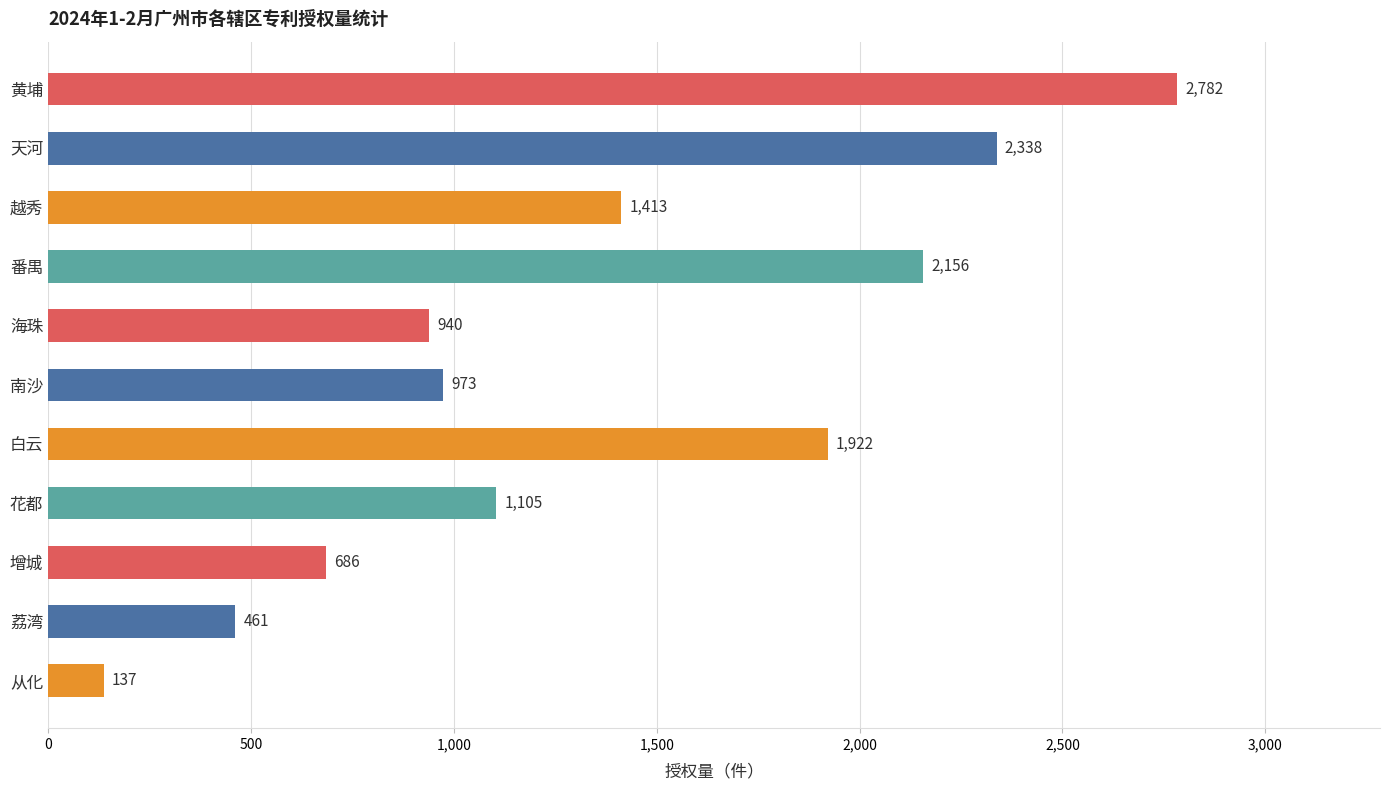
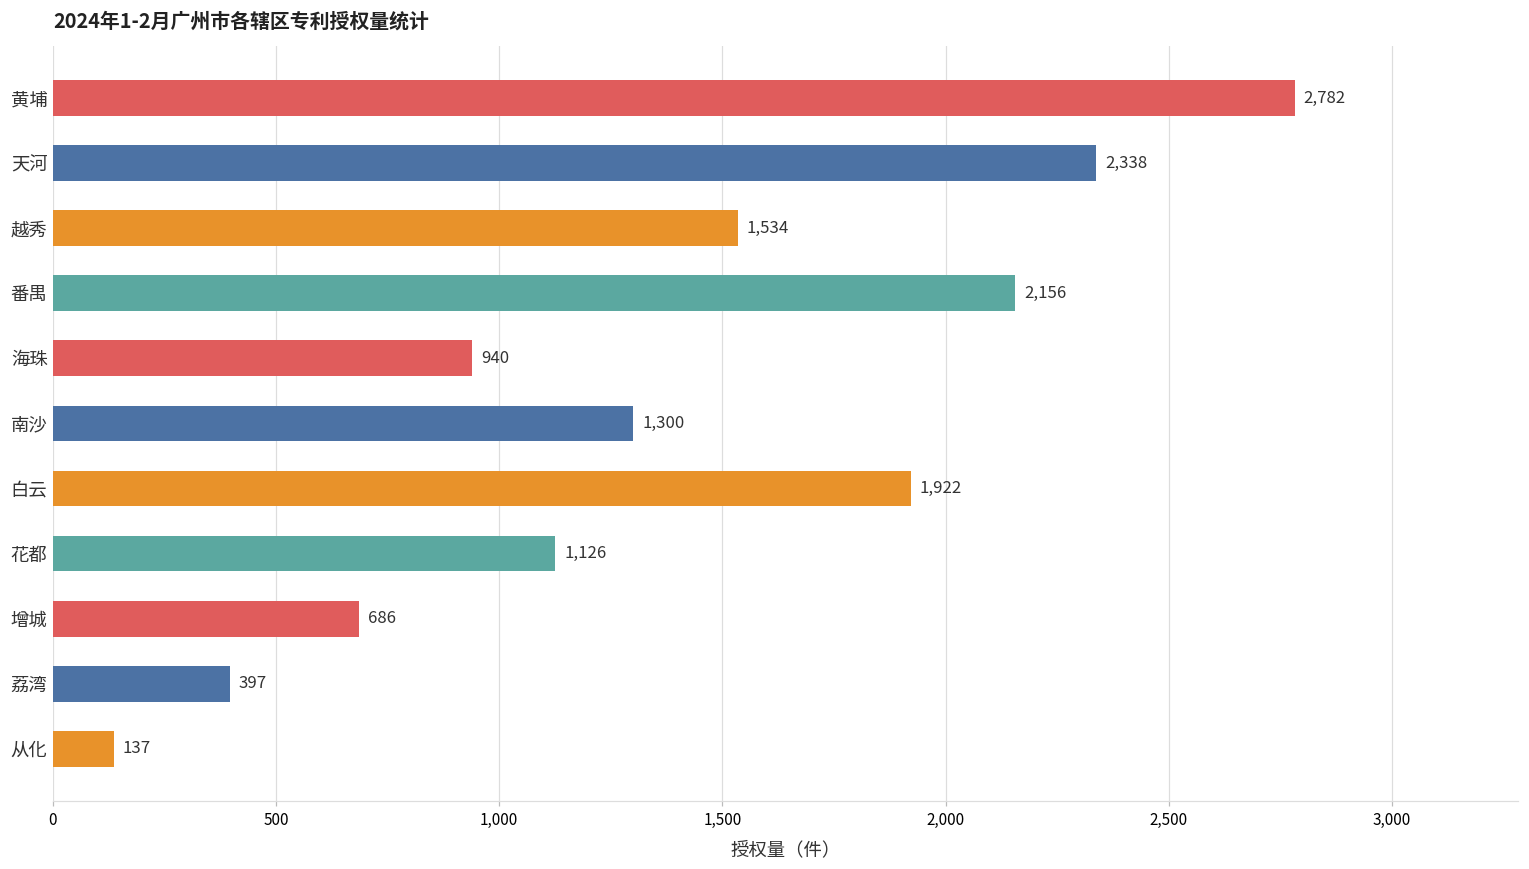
  {
    "黄埔": "2,782",
    "天河": "2,338",
-   "越秀": "1,413",
+   "越秀": "1,534",
    "番禺": "2,156",
    "海珠": "940",
-   "南沙": "973",
+   "南沙": "1,300",
    "白云": "1,922",
-   "花都": "1,105",
+   "花都": "1,126",
    "增城": "686",
-   "荔湾": "461",
+   "荔湾": "397",
    "从化": "137"
  }
